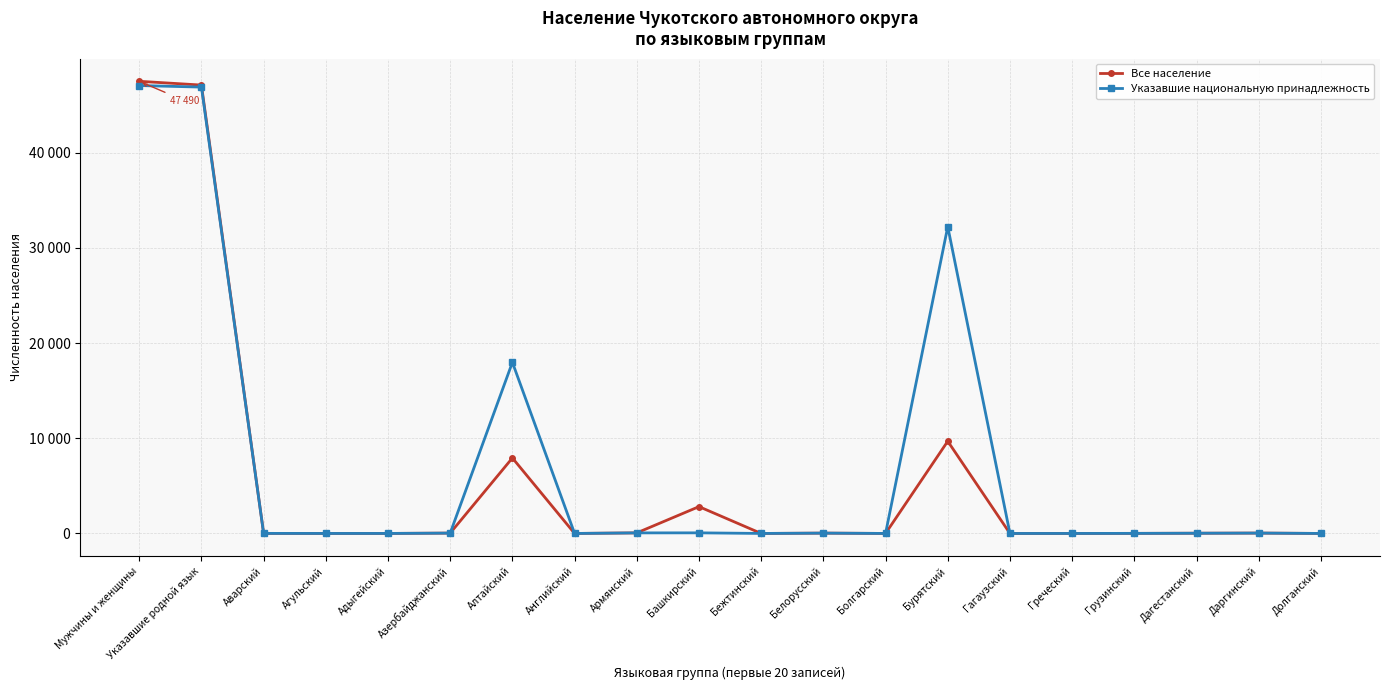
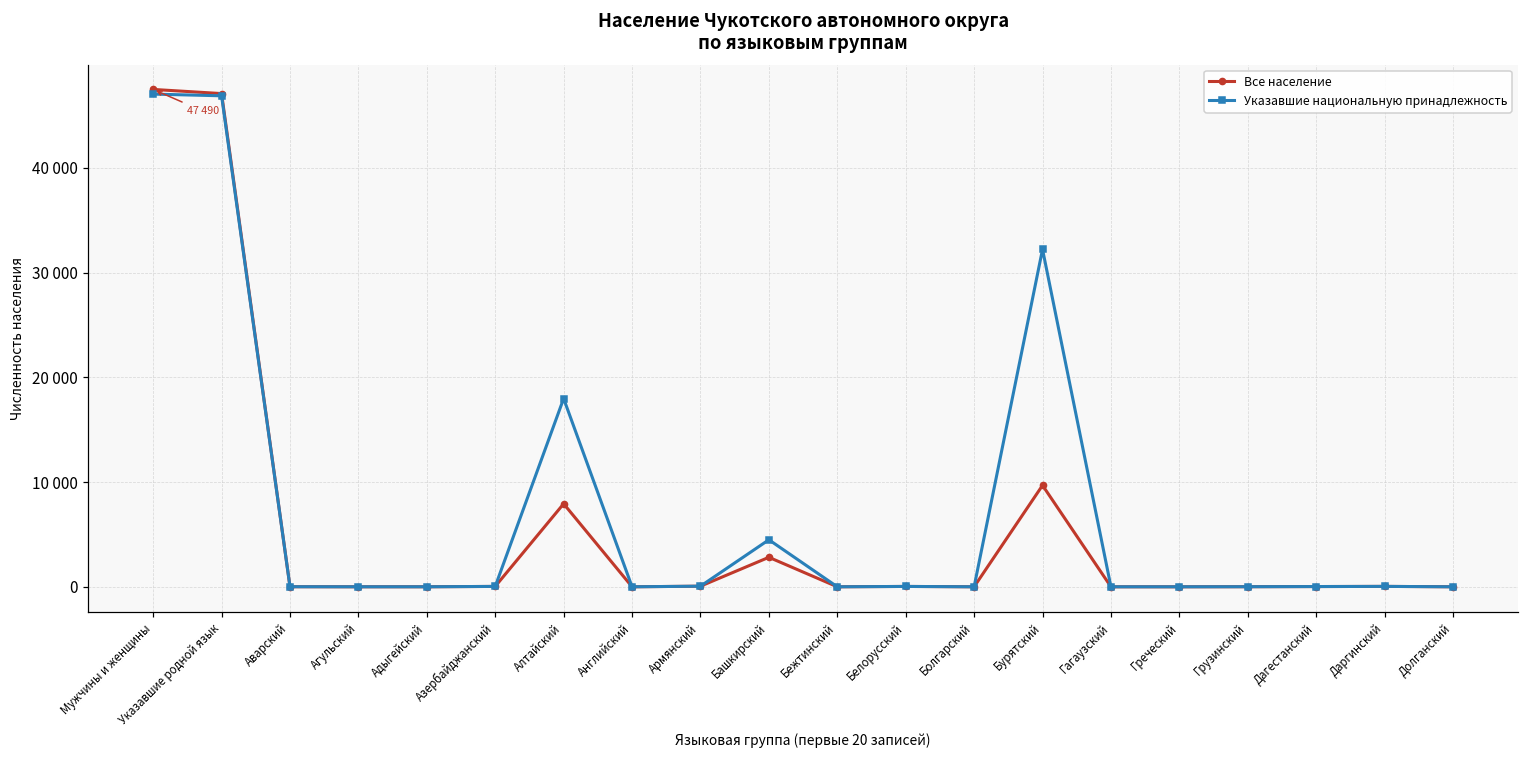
  {
    "Все население": {
      "Мужчины и женщины": 47000,
      "Алтайский": 8000,
      "Башкирский": 3000,
      "Бурятский": 10000
    },
    "Указавшие национальную принадлежность": {
      "Мужчины и женщины": 47000,
      "Алтайский": 18000,
-     "Башкирский": 0,
+     "Башкирский": 4000,
      "Бурятский": 32000
    }
  }
